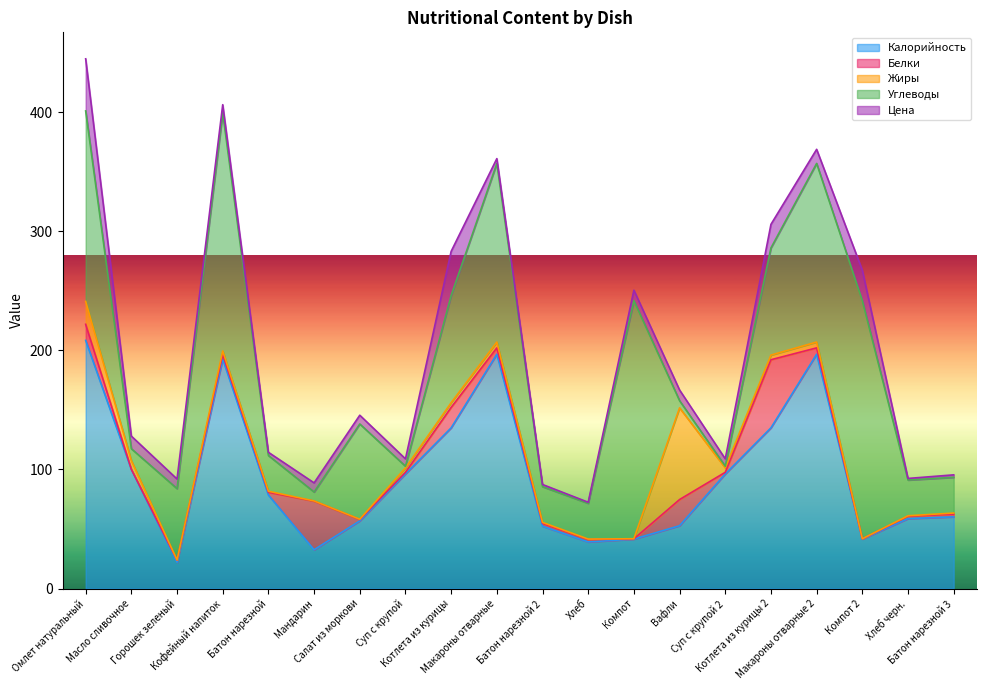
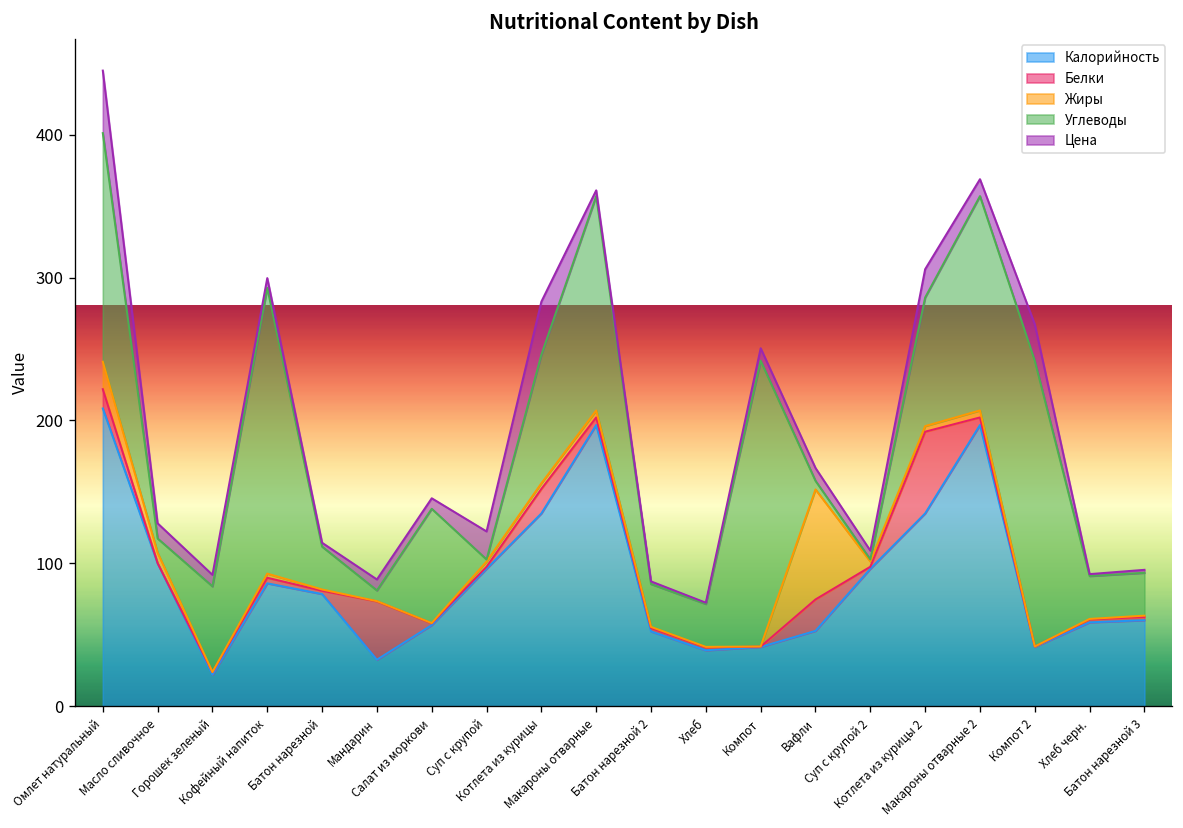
  {
    "Калорийность": {
      "Омлет натуральный": 208,
-     "Кофейный напиток": 193,
+     "Кофейный напиток": 86,
      "Батон нарезной": 79,
      "Мандарин": 33,
      "Котлета из курицы": 135,
      "Макароны отварные": 197,
      "Батон нарезной 2": 52,
      "Вафли": 53,
      "Котлета из курицы 2": 135,
      "Макароны отварные 2": 197,
      "Батон нарезной 3": 60
    },
    "Белки": {
      "Омлет натуральный": 14,
      "Кофейный напиток": 4,
      "Котлета из курицы": 17,
      "Макароны отварные": 5,
      "Вафли": 22,
      "Котлета из курицы 2": 57,
      "Макароны отварные 2": 5
    },
    "Жиры": {
      "Омлет натуральный": 19,
      "Масло сливочное": 7,
      "Кофейный напиток": 3,
      "Котлета из курицы": 4,
      "Макароны отварные": 5,
      "Вафли": 77,
      "Котлета из курицы 2": 4,
      "Макароны отварные 2": 5
    },
    "Углеводы": {
      "Омлет натуральный": 160,
      "Масло сливочное": 10,
      "Горошек зеленый": 60,
      "Кофейный напиток": 200,
      "Батон нарезной": 30,
      "Мандарин": 8,
      "Салат из моркови": 80,
      "Котлета из курицы": 90,
      "Макароны отварные": 150,
      "Компот": 200,
      "Вафли": 6,
      "Котлета из курицы 2": 90,
      "Макароны отварные 2": 150,
      "Компот 2": 200
    },
    "Цена": {
      "Омлет натуральный": 44,
      "Масло сливочное": 11,
      "Горошек зеленый": 8,
      "Кофейный напиток": 7,
      "Батон нарезной": 3,
      "Мандарин": 8,
      "Салат из моркови": 7,
-     "Суп с крупой": 6,
+     "Суп с крупой": 20,
      "Котлета из курицы": 37,
      "Макароны отварные": 4,
      "Компот": 9,
      "Вафли": 9,
      "Суп с крупой 2": 6,
      "Котлета из курицы 2": 20,
      "Макароны отварные 2": 12,
      "Компот 2": 26
    }
  }
